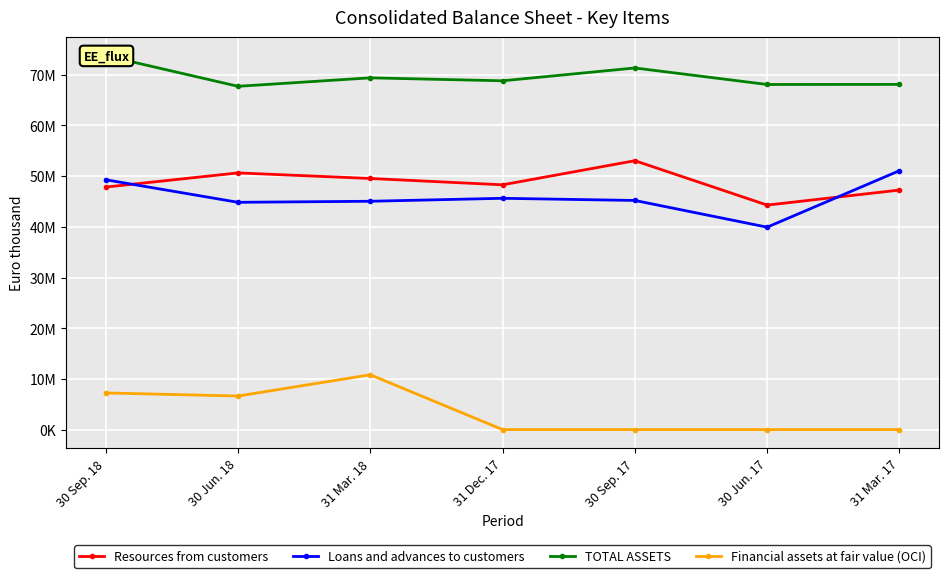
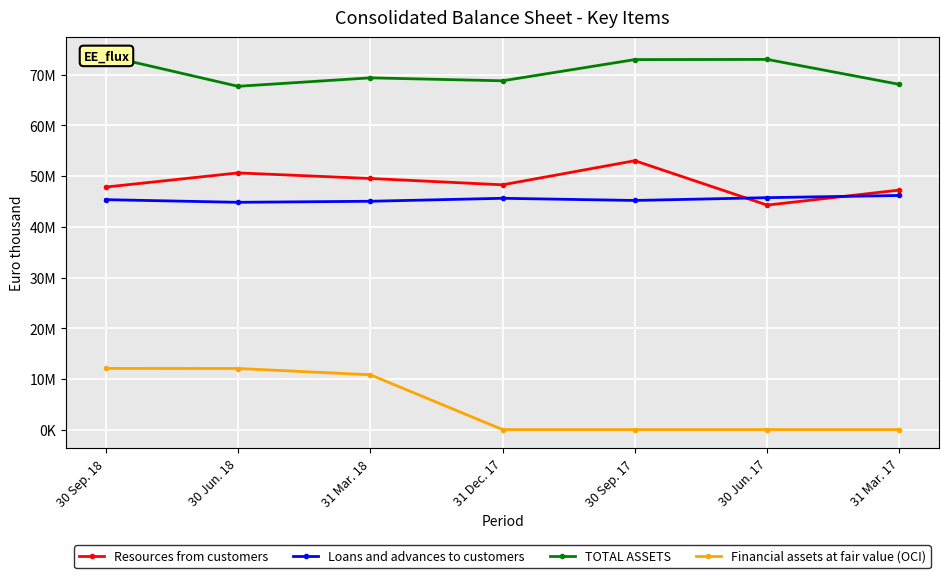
  {
    "Resources from customers": {
      "30 Sep. 18": 48000000,
      "30 Jun. 18": 51000000,
      "31 Mar. 18": 50000000,
      "31 Dec. 17": 48000000,
      "30 Sep. 17": 53000000,
      "30 Jun. 17": 44000000,
      "31 Mar. 17": 47000000
    },
    "Loans and advances to customers": {
-     "30 Sep. 18": 49000000,
+     "30 Sep. 18": 45000000,
      "30 Jun. 18": 45000000,
      "31 Mar. 18": 45000000,
      "31 Dec. 17": 46000000,
      "30 Sep. 17": 45000000,
-     "30 Jun. 17": 40000000,
-     "31 Mar. 17": 51000000
+     "30 Jun. 17": 46000000,
+     "31 Mar. 17": 46000000
    },
    "TOTAL ASSETS": {
      "30 Jun. 18": 68000000,
      "31 Mar. 18": 69000000,
      "31 Dec. 17": 69000000,
-     "30 Sep. 17": 71000000,
-     "30 Jun. 17": 68000000,
+     "30 Sep. 17": 73000000,
+     "30 Jun. 17": 73000000,
      "31 Mar. 17": 68000000
    },
    "Financial assets at fair value (OCI)": {
-     "30 Sep. 18": 7000000,
-     "30 Jun. 18": 7000000,
+     "30 Sep. 18": 12000000,
+     "30 Jun. 18": 12000000,
      "31 Mar. 18": 11000000,
      "31 Dec. 17": 0,
      "30 Sep. 17": 0,
      "30 Jun. 17": 0,
      "31 Mar. 17": 0
    }
  }
